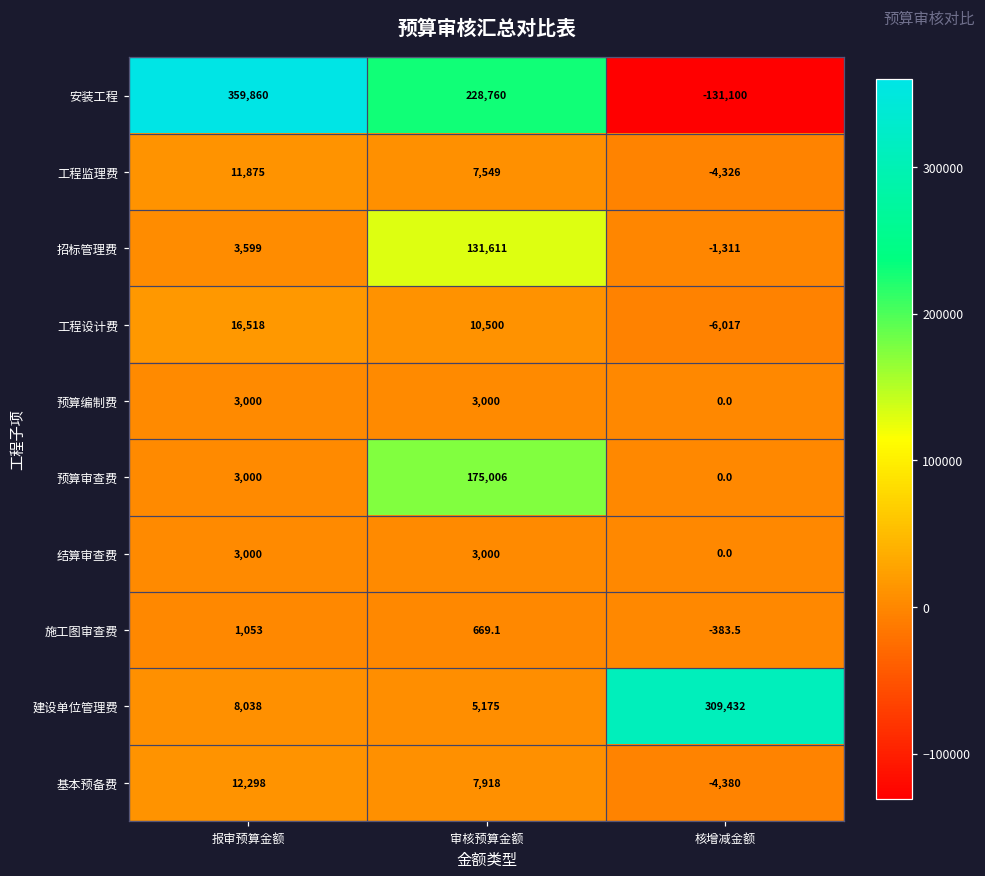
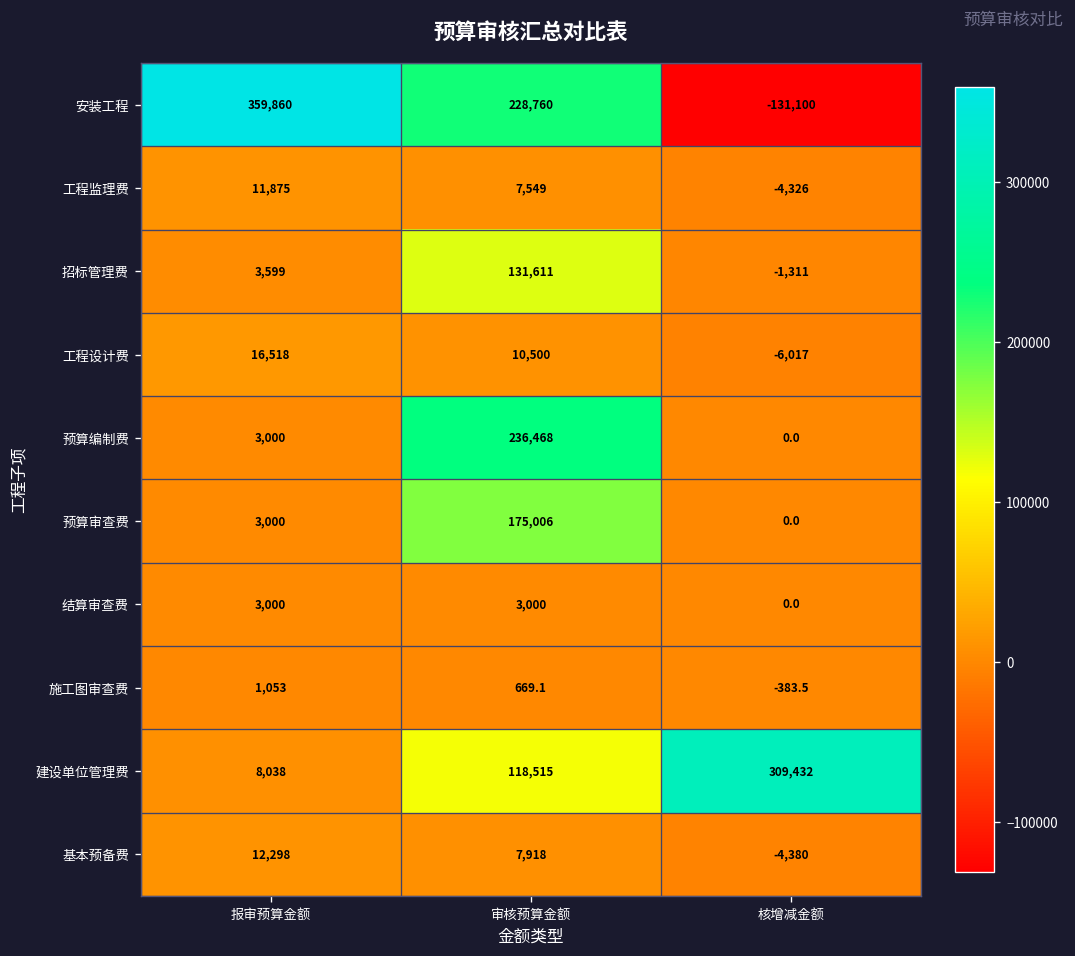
  {
    "安装工程": {
      "报审预算金额": "359,860",
      "审核预算金额": "228,760",
      "核增减金额": "-131,100"
    },
    "工程监理费": {
      "报审预算金额": "11,875",
      "审核预算金额": "7,549",
      "核增减金额": "-4,326"
    },
    "招标管理费": {
      "报审预算金额": "3,599",
      "审核预算金额": "131,611",
      "核增减金额": "-1,311"
    },
    "工程设计费": {
      "报审预算金额": "16,518",
      "审核预算金额": "10,500",
      "核增减金额": "-6,017"
    },
    "预算编制费": {
      "报审预算金额": "3,000",
-     "审核预算金额": "3,000",
+     "审核预算金额": "236,468",
      "核增减金额": "0.0"
    },
    "预算审查费": {
      "报审预算金额": "3,000",
      "审核预算金额": "175,006",
      "核增减金额": "0.0"
    },
    "结算审查费": {
      "报审预算金额": "3,000",
      "审核预算金额": "3,000",
      "核增减金额": "0.0"
    },
    "施工图审查费": {
      "报审预算金额": "1,053",
      "审核预算金额": "669.1",
      "核增减金额": "-383.5"
    },
    "建设单位管理费": {
      "报审预算金额": "8,038",
-     "审核预算金额": "5,175",
+     "审核预算金额": "118,515",
      "核增减金额": "309,432"
    },
    "基本预备费": {
      "报审预算金额": "12,298",
      "审核预算金额": "7,918",
      "核增减金额": "-4,380"
    }
  }
